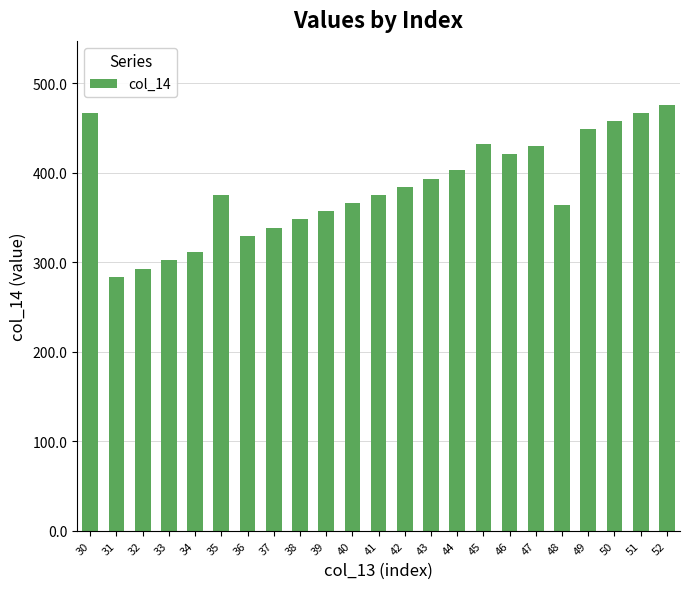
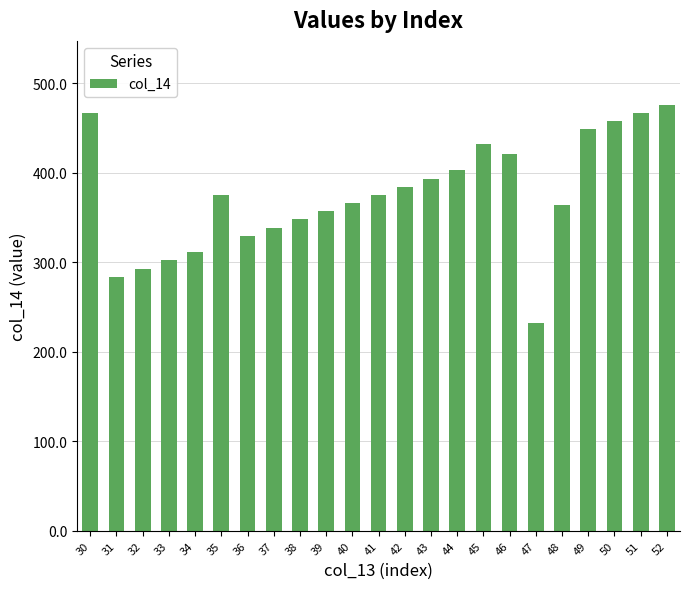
  {
    "30": 470,
    "31": 280,
    "32": 290,
    "33": 300,
    "34": 310,
    "35": 370,
    "36": 330,
    "37": 340,
    "38": 350,
    "39": 360,
    "40": 370,
    "41": 380,
    "42": 380,
    "43": 390,
    "44": 400,
    "45": 430,
    "46": 420,
-   "47": 430,
+   "47": 230,
    "48": 360,
    "49": 450,
    "50": 460,
    "51": 470,
    "52": 480
  }
